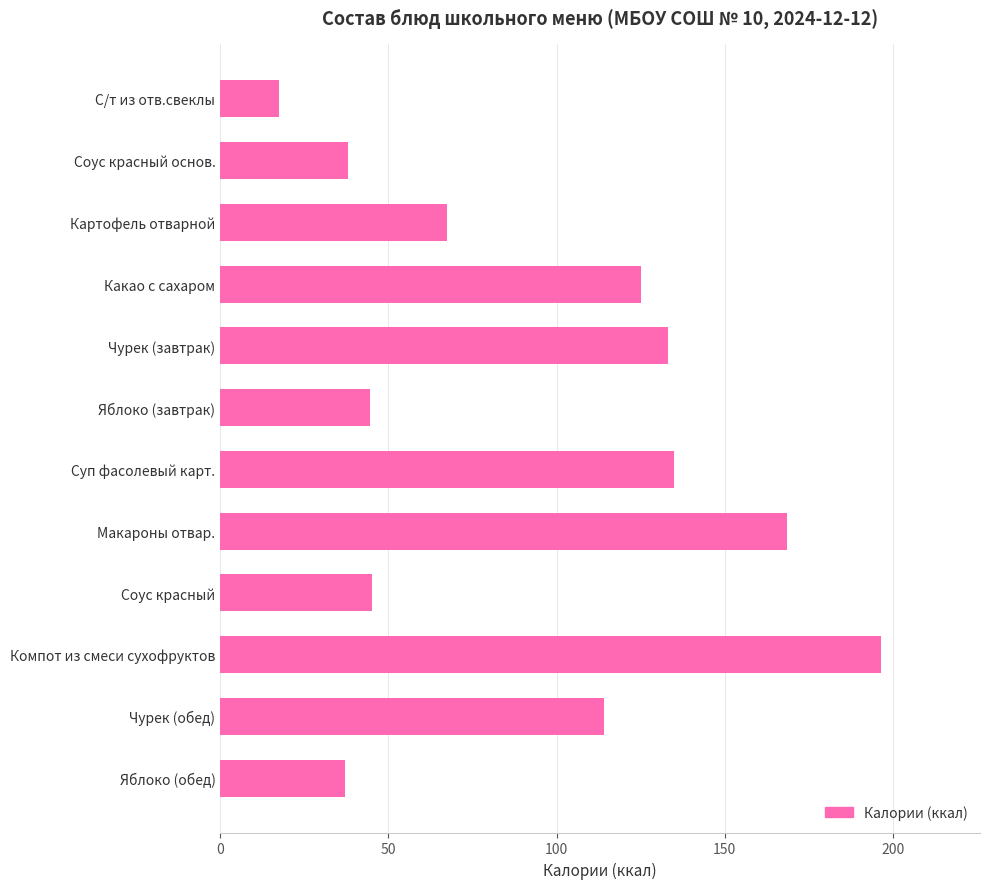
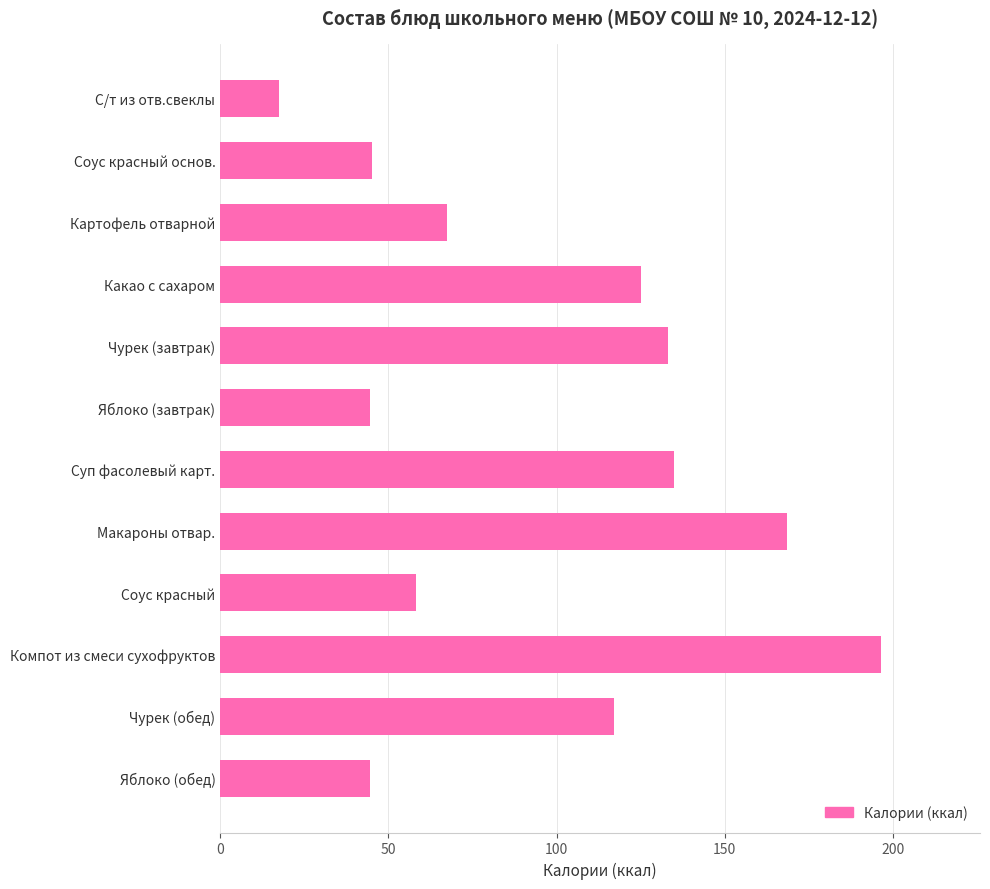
  {
    "С/т из отв.свеклы": 17,
-   "Соус красный основ.": 38,
+   "Соус красный основ.": 45,
    "Картофель отварной": 67,
    "Какао с сахаром": 125,
    "Чурек (завтрак)": 133,
    "Яблоко (завтрак)": 44,
    "Суп фасолевый карт.": 135,
    "Макароны отвар.": 168,
-   "Соус красный": 45,
+   "Соус красный": 58,
    "Компот из смеси сухофруктов": 196,
-   "Чурек (обед)": 114,
-   "Яблоко (обед)": 37
+   "Чурек (обед)": 117,
+   "Яблоко (обед)": 44
  }
